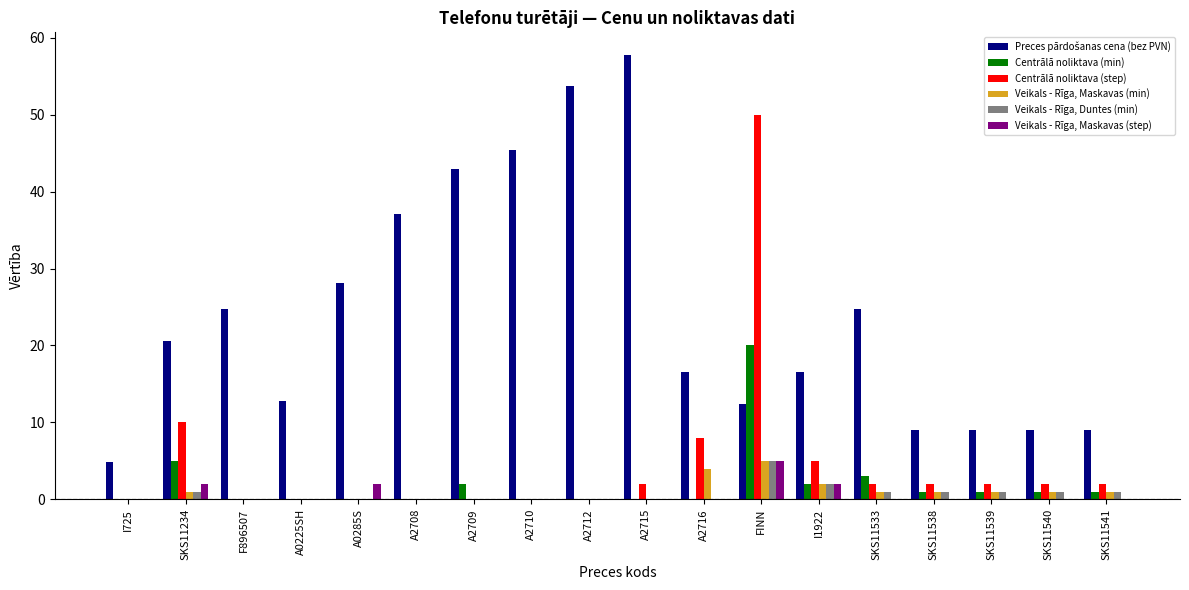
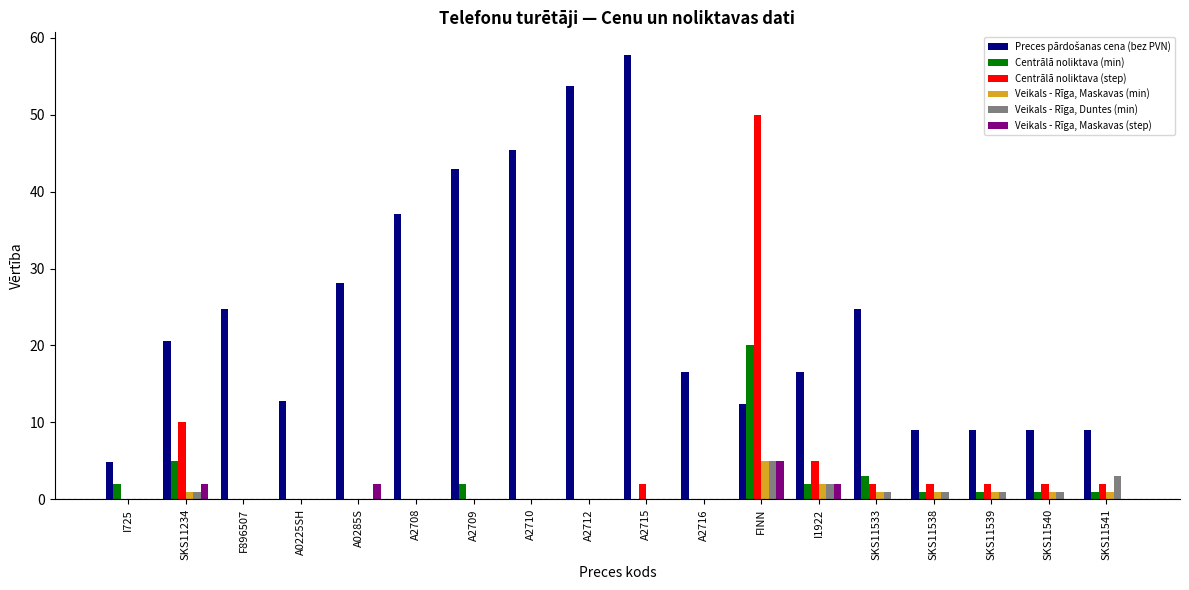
  {
    "Preces pārdošanas cena (bez PVN)": {
      "I725": 5,
      "SKS11234": 21,
      "F896507": 25,
      "A0225SH": 13,
      "A0285S": 28,
      "A2708": 37,
      "A2709": 43,
      "A2710": 45,
      "A2712": 54,
      "A2715": 58,
      "A2716": 16,
      "FINN": 12,
      "I1922": 16,
      "SKS11533": 25,
      "SKS11538": 9,
      "SKS11539": 9,
      "SKS11540": 9,
      "SKS11541": 9
    },
    "Centrālā noliktava (min)": {
-     "I725": 0,
+     "I725": 2,
      "SKS11234": 5,
      "F896507": 0,
      "A0225SH": 0,
      "A0285S": 0,
      "A2708": 0,
      "A2709": 2,
      "A2710": 0,
      "A2712": 0,
      "A2715": 0,
      "A2716": 0,
      "FINN": 20,
      "I1922": 2,
      "SKS11533": 3,
      "SKS11538": 1,
      "SKS11539": 1,
      "SKS11540": 1,
      "SKS11541": 1
    },
    "Centrālā noliktava (step)": {
      "I725": 0,
      "SKS11234": 10,
      "F896507": 0,
      "A0225SH": 0,
      "A0285S": 0,
      "A2708": 0,
      "A2709": 0,
      "A2710": 0,
      "A2712": 0,
      "A2715": 2,
-     "A2716": 8,
+     "A2716": 0,
      "FINN": 50,
      "I1922": 5,
      "SKS11533": 2,
      "SKS11538": 2,
      "SKS11539": 2,
      "SKS11540": 2,
      "SKS11541": 2
    },
    "Veikals - Rīga, Maskavas (min)": {
      "I725": 0,
      "SKS11234": 1,
      "F896507": 0,
      "A0225SH": 0,
      "A0285S": 0,
      "A2708": 0,
      "A2709": 0,
      "A2710": 0,
      "A2712": 0,
      "A2715": 0,
-     "A2716": 4,
+     "A2716": 0,
      "FINN": 5,
      "I1922": 2,
      "SKS11533": 1,
      "SKS11538": 1,
      "SKS11539": 1,
      "SKS11540": 1,
      "SKS11541": 1
    },
    "Veikals - Rīga, Duntes (min)": {
      "I725": 0,
      "SKS11234": 1,
      "F896507": 0,
      "A0225SH": 0,
      "A0285S": 0,
      "A2708": 0,
      "A2709": 0,
      "A2710": 0,
      "A2712": 0,
      "A2715": 0,
      "A2716": 0,
      "FINN": 5,
      "I1922": 2,
      "SKS11533": 1,
      "SKS11538": 1,
      "SKS11539": 1,
      "SKS11540": 1,
-     "SKS11541": 1
+     "SKS11541": 3
    },
    "Veikals - Rīga, Maskavas (step)": {
      "I725": 0,
      "SKS11234": 2,
      "F896507": 0,
      "A0225SH": 0,
      "A0285S": 2,
      "A2708": 0,
      "A2709": 0,
      "A2710": 0,
      "A2712": 0,
      "A2715": 0,
      "A2716": 0,
      "FINN": 5,
      "I1922": 2,
      "SKS11533": 0,
      "SKS11538": 0,
      "SKS11539": 0,
      "SKS11540": 0,
      "SKS11541": 0
    }
  }
